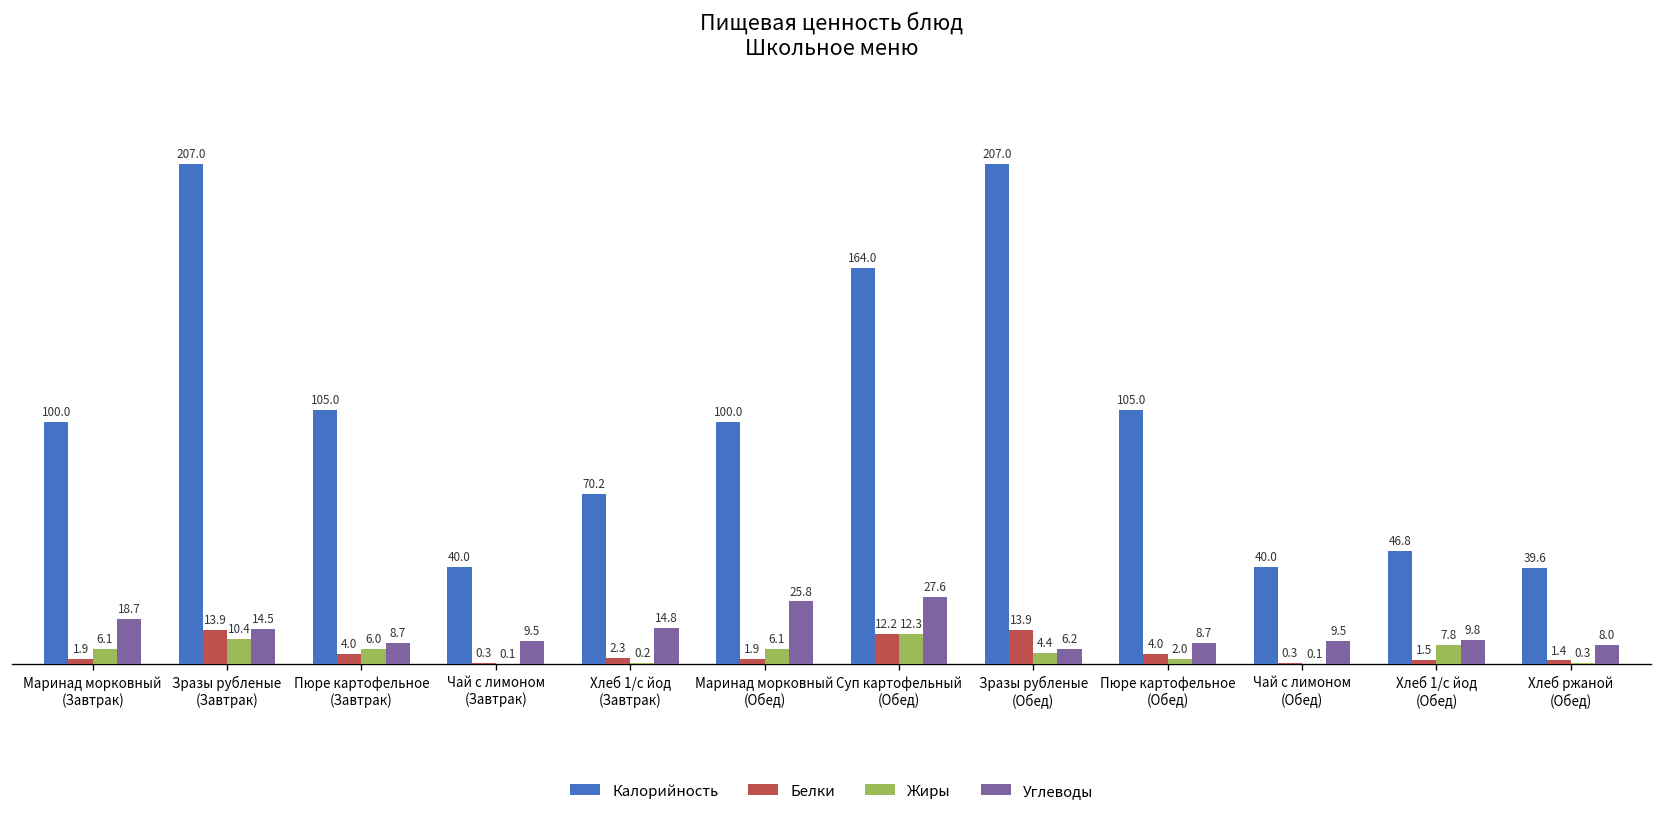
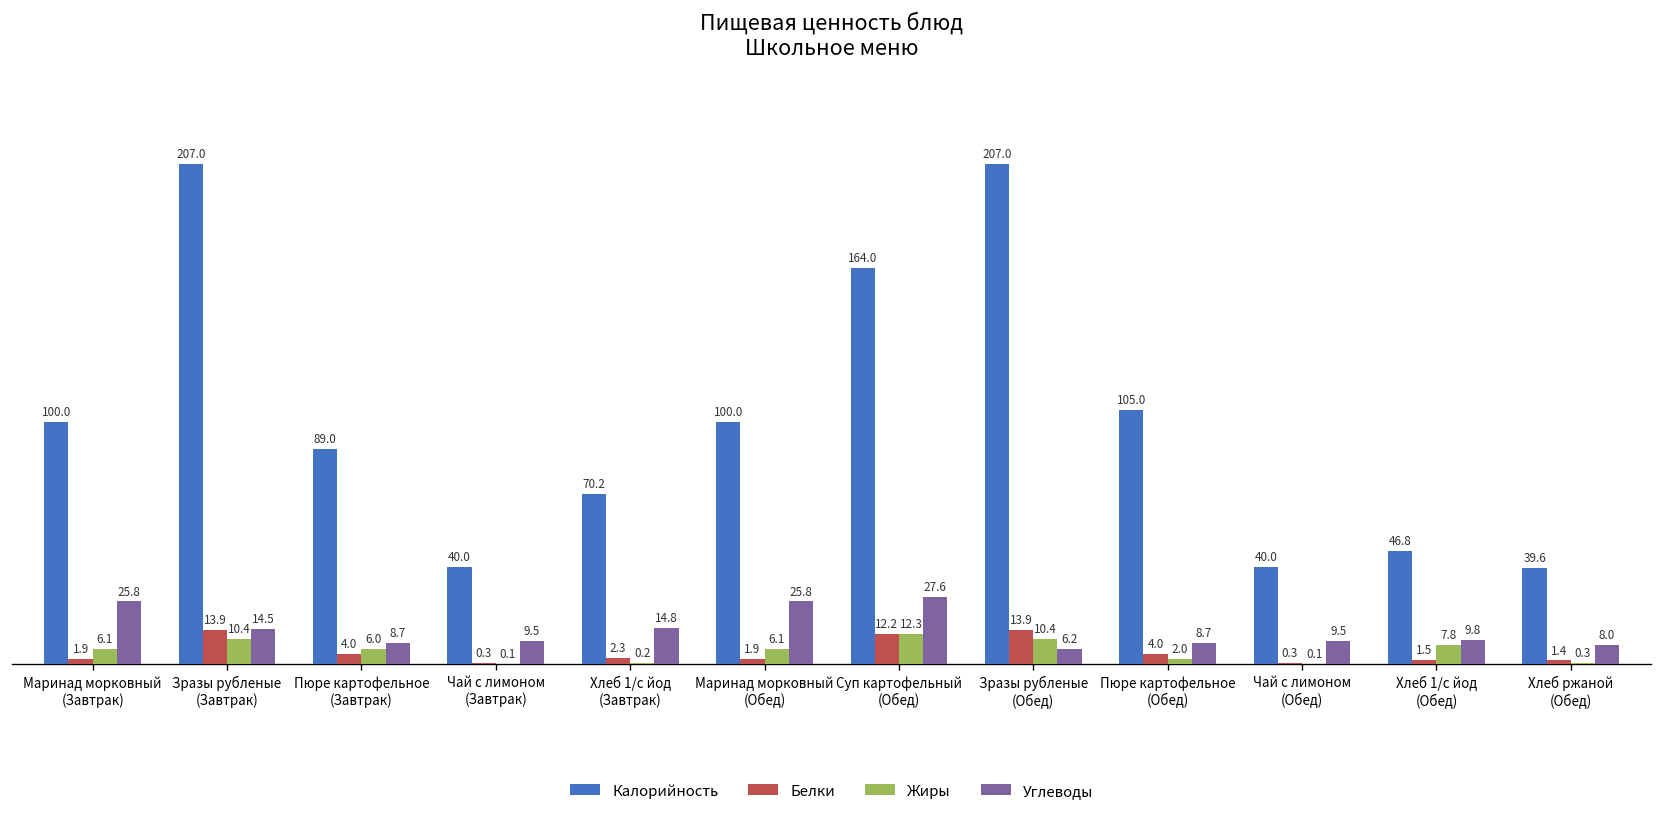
  {
    "Калорийность": {
      "Маринад морковный (Завтрак)": 100.0,
      "Зразы рубленые (Завтрак)": 207.0,
-     "Пюре картофельное (Завтрак)": 105.0,
+     "Пюре картофельное (Завтрак)": 89.0,
      "Чай с лимоном (Завтрак)": 40.0,
      "Хлеб 1/с йод (Завтрак)": 70.2,
      "Маринад морковный (Обед)": 100.0,
      "Суп картофельный (Обед)": 164.0,
      "Зразы рубленые (Обед)": 207.0,
      "Пюре картофельное (Обед)": 105.0,
      "Чай с лимоном (Обед)": 40.0,
      "Хлеб 1/с йод (Обед)": 46.8,
      "Хлеб ржаной (Обед)": 39.6
    },
    "Белки": {
      "Маринад морковный (Завтрак)": 1.9,
      "Зразы рубленые (Завтрак)": 13.9,
      "Пюре картофельное (Завтрак)": 4.0,
      "Чай с лимоном (Завтрак)": 0.3,
      "Хлеб 1/с йод (Завтрак)": 2.3,
      "Маринад морковный (Обед)": 1.9,
      "Суп картофельный (Обед)": 12.2,
      "Зразы рубленые (Обед)": 13.9,
      "Пюре картофельное (Обед)": 4.0,
      "Чай с лимоном (Обед)": 0.3,
      "Хлеб 1/с йод (Обед)": 1.5,
      "Хлеб ржаной (Обед)": 1.4
    },
    "Жиры": {
      "Маринад морковный (Завтрак)": 6.1,
      "Зразы рубленые (Завтрак)": 10.4,
      "Пюре картофельное (Завтрак)": 6.0,
      "Чай с лимоном (Завтрак)": 0.1,
      "Хлеб 1/с йод (Завтрак)": 0.2,
      "Маринад морковный (Обед)": 6.1,
      "Суп картофельный (Обед)": 12.3,
-     "Зразы рубленые (Обед)": 4.4,
+     "Зразы рубленые (Обед)": 10.4,
      "Пюре картофельное (Обед)": 2.0,
      "Чай с лимоном (Обед)": 0.1,
      "Хлеб 1/с йод (Обед)": 7.8,
      "Хлеб ржаной (Обед)": 0.3
    },
    "Углеводы": {
-     "Маринад морковный (Завтрак)": 18.7,
+     "Маринад морковный (Завтрак)": 25.8,
      "Зразы рубленые (Завтрак)": 14.5,
      "Пюре картофельное (Завтрак)": 8.7,
      "Чай с лимоном (Завтрак)": 9.5,
      "Хлеб 1/с йод (Завтрак)": 14.8,
      "Маринад морковный (Обед)": 25.8,
      "Суп картофельный (Обед)": 27.6,
      "Зразы рубленые (Обед)": 6.2,
      "Пюре картофельное (Обед)": 8.7,
      "Чай с лимоном (Обед)": 9.5,
      "Хлеб 1/с йод (Обед)": 9.8,
      "Хлеб ржаной (Обед)": 8.0
    }
  }
